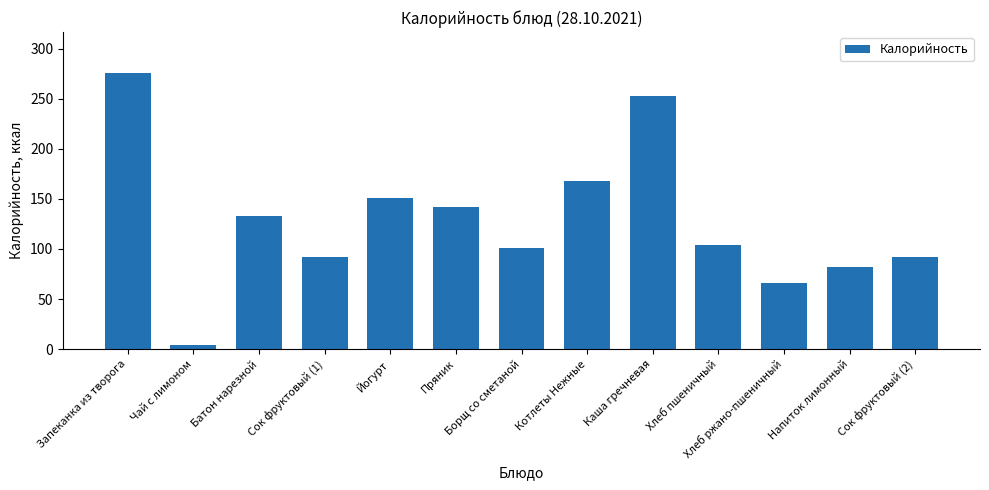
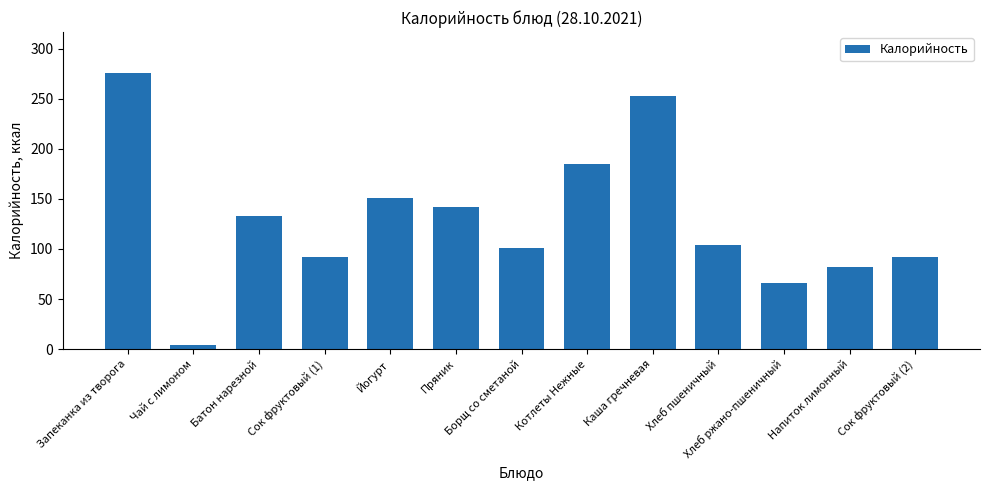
  {
    "Запеканка из творога": 276,
    "Чай с лимоном": 4,
    "Батон нарезной": 133,
    "Сок фруктовый (1)": 92,
    "Йогурт": 151,
    "Пряник": 142,
    "Борщ со сметаной": 101,
-   "Котлеты Нежные": 168,
+   "Котлеты Нежные": 185,
    "Каша гречневая": 253,
    "Хлеб пшеничный": 104,
    "Хлеб ржано-пшеничный": 66,
    "Напиток лимонный": 82,
    "Сок фруктовый (2)": 92
  }
